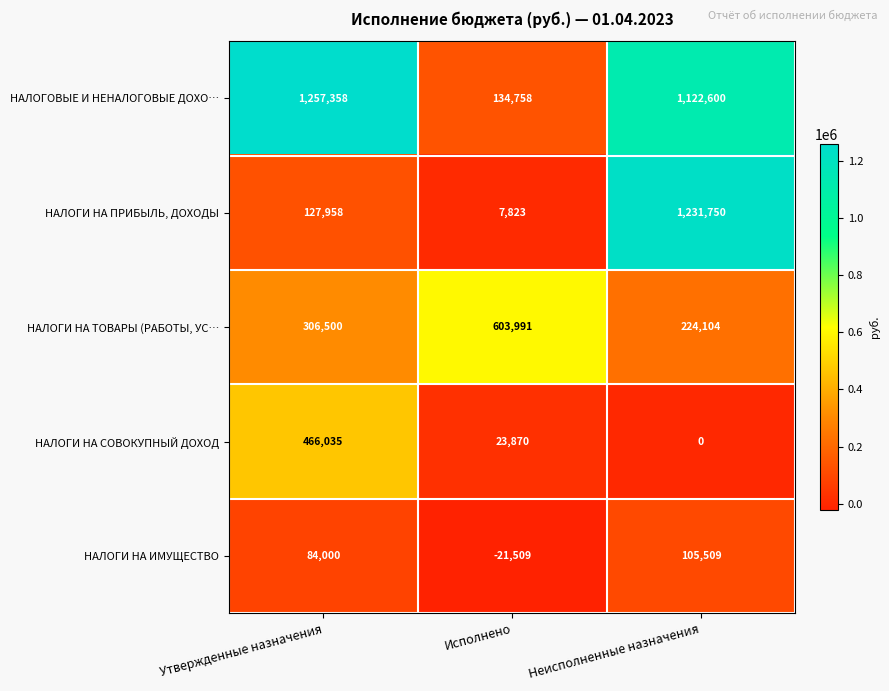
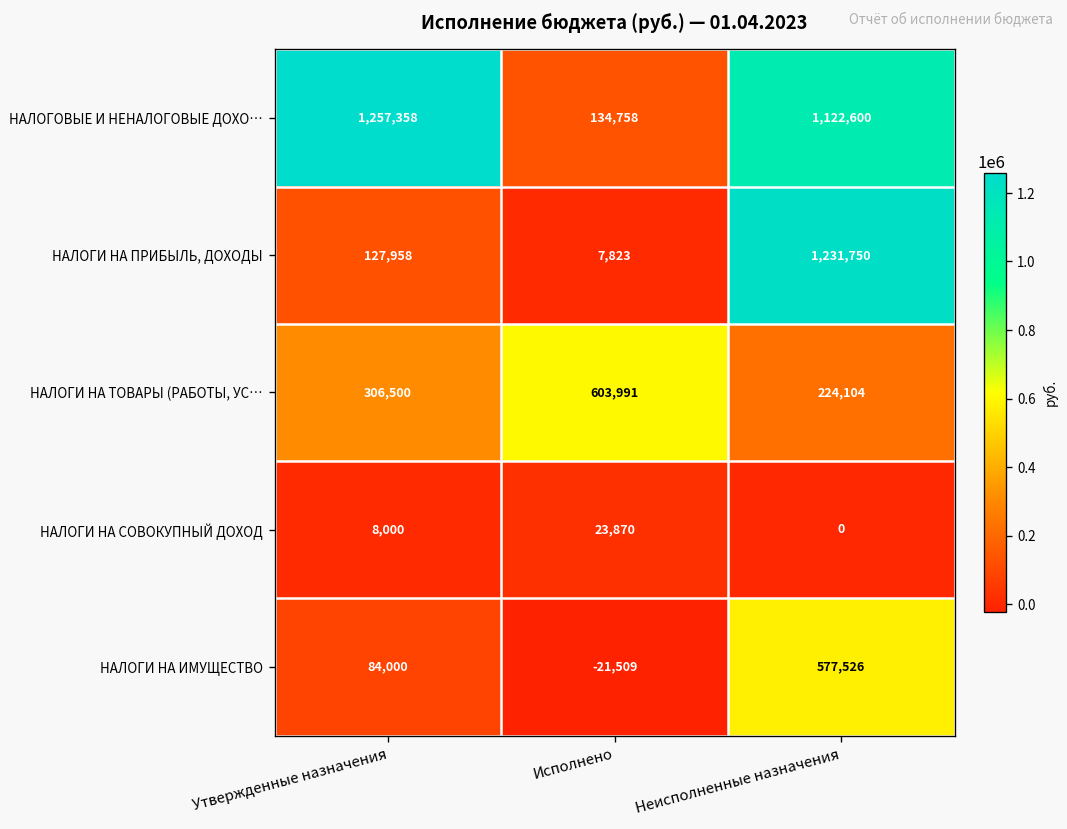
  {
    "НАЛОГОВЫЕ И НЕНАЛОГОВЫЕ ДОХО…": {
      "Утвержденные назначения": "1,257,358",
      "Исполнено": "134,758",
      "Неисполненные назначения": "1,122,600"
    },
    "НАЛОГИ НА ПРИБЫЛЬ, ДОХОДЫ": {
      "Утвержденные назначения": "127,958",
      "Исполнено": "7,823",
      "Неисполненные назначения": "1,231,750"
    },
    "НАЛОГИ НА ТОВАРЫ (РАБОТЫ, УС…": {
      "Утвержденные назначения": "306,500",
      "Исполнено": "603,991",
      "Неисполненные назначения": "224,104"
    },
    "НАЛОГИ НА СОВОКУПНЫЙ ДОХОД": {
-     "Утвержденные назначения": "466,035",
+     "Утвержденные назначения": "8,000",
      "Исполнено": "23,870",
      "Неисполненные назначения": "0"
    },
    "НАЛОГИ НА ИМУЩЕСТВО": {
      "Утвержденные назначения": "84,000",
      "Исполнено": "-21,509",
-     "Неисполненные назначения": "105,509"
+     "Неисполненные назначения": "577,526"
    }
  }
